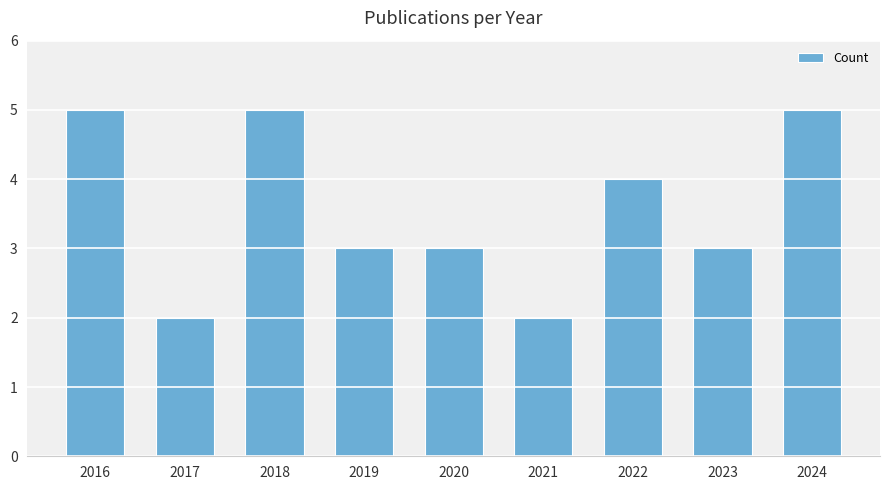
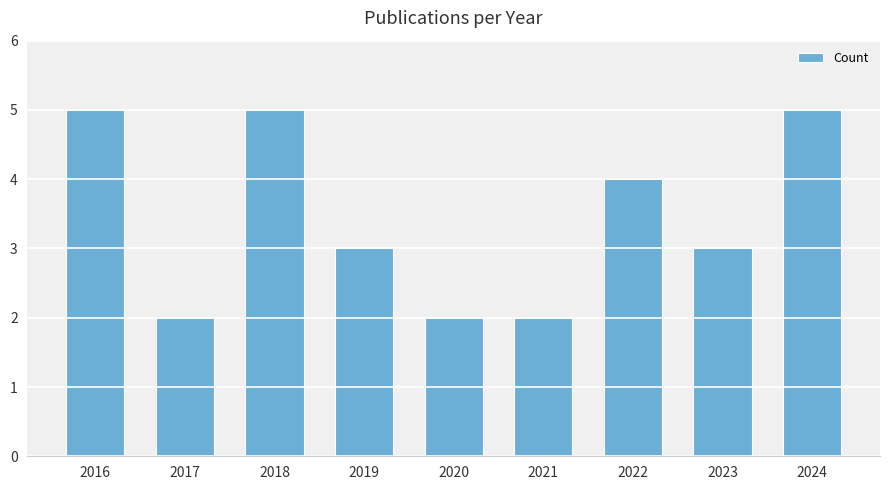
  {
    "2016": 5,
    "2017": 2,
    "2018": 5,
    "2019": 3,
-   "2020": 3,
+   "2020": 2,
    "2021": 2,
    "2022": 4,
    "2023": 3,
    "2024": 5
  }
